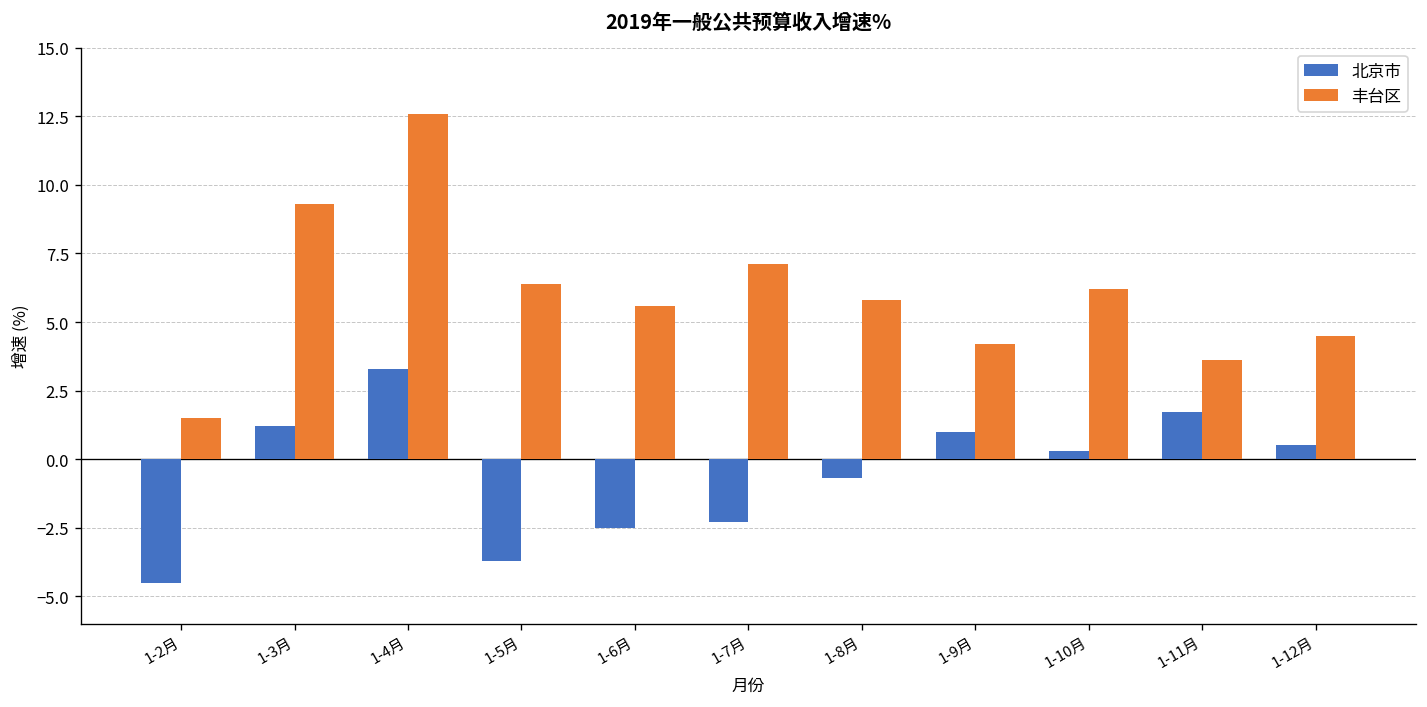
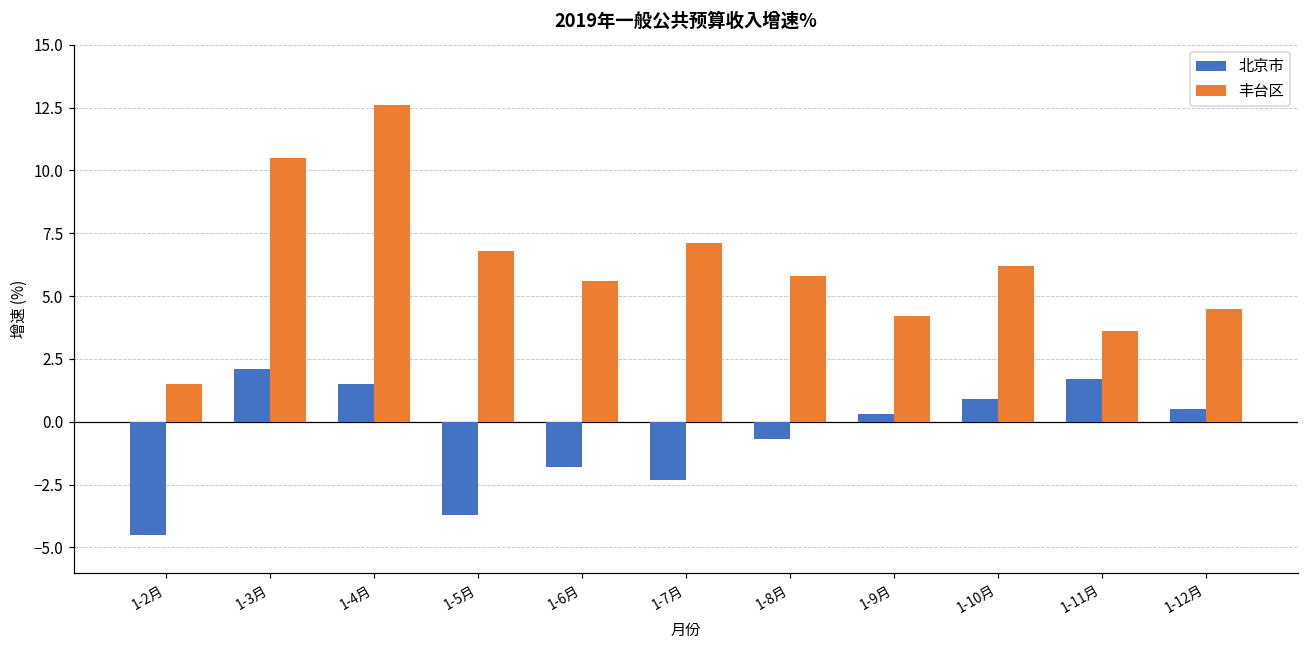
  {
    "北京市": {
      "1-2月": -4.5,
-     "1-3月": 1.2,
-     "1-4月": 3.3,
+     "1-3月": 2.1,
+     "1-4月": 1.5,
      "1-5月": -3.7,
-     "1-6月": -2.5,
+     "1-6月": -1.8,
      "1-7月": -2.3,
      "1-8月": -0.7,
-     "1-9月": 1.0,
-     "1-10月": 0.3,
+     "1-9月": 0.3,
+     "1-10月": 0.9,
      "1-11月": 1.7,
      "1-12月": 0.5
    },
    "丰台区": {
      "1-2月": 1.5,
-     "1-3月": 9.3,
+     "1-3月": 10.5,
      "1-4月": 12.6,
-     "1-5月": 6.4,
+     "1-5月": 6.8,
      "1-6月": 5.6,
      "1-7月": 7.1,
      "1-8月": 5.8,
      "1-9月": 4.2,
      "1-10月": 6.2,
      "1-11月": 3.6,
      "1-12月": 4.5
    }
  }
